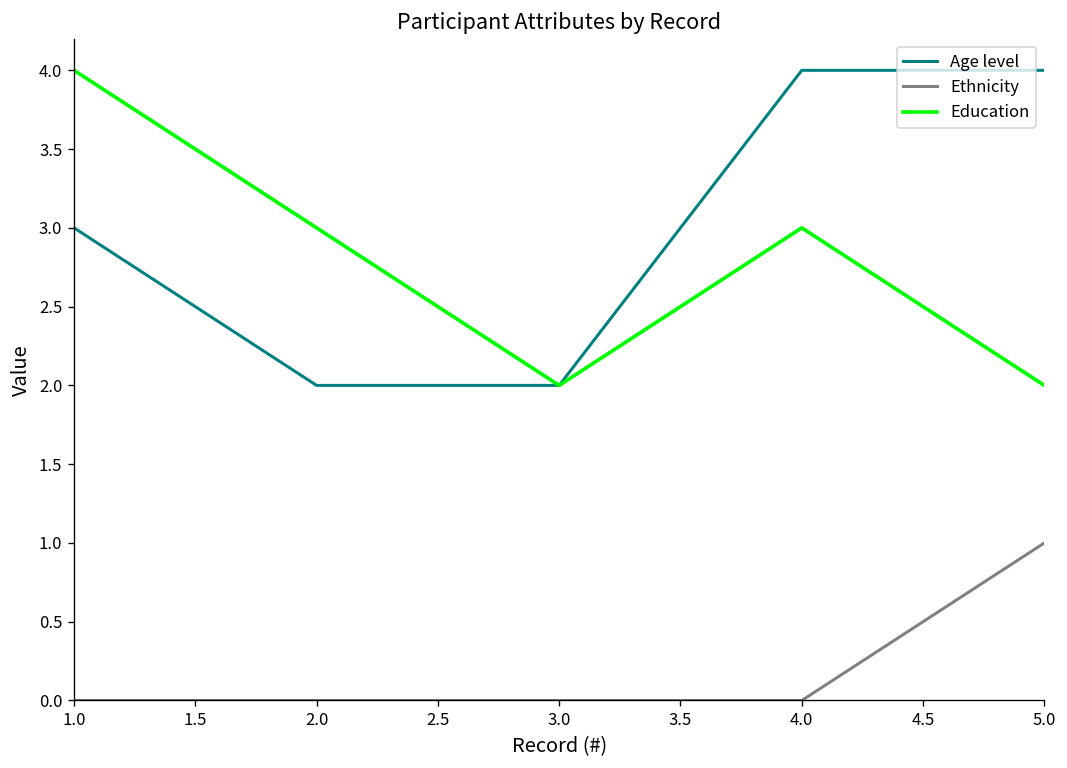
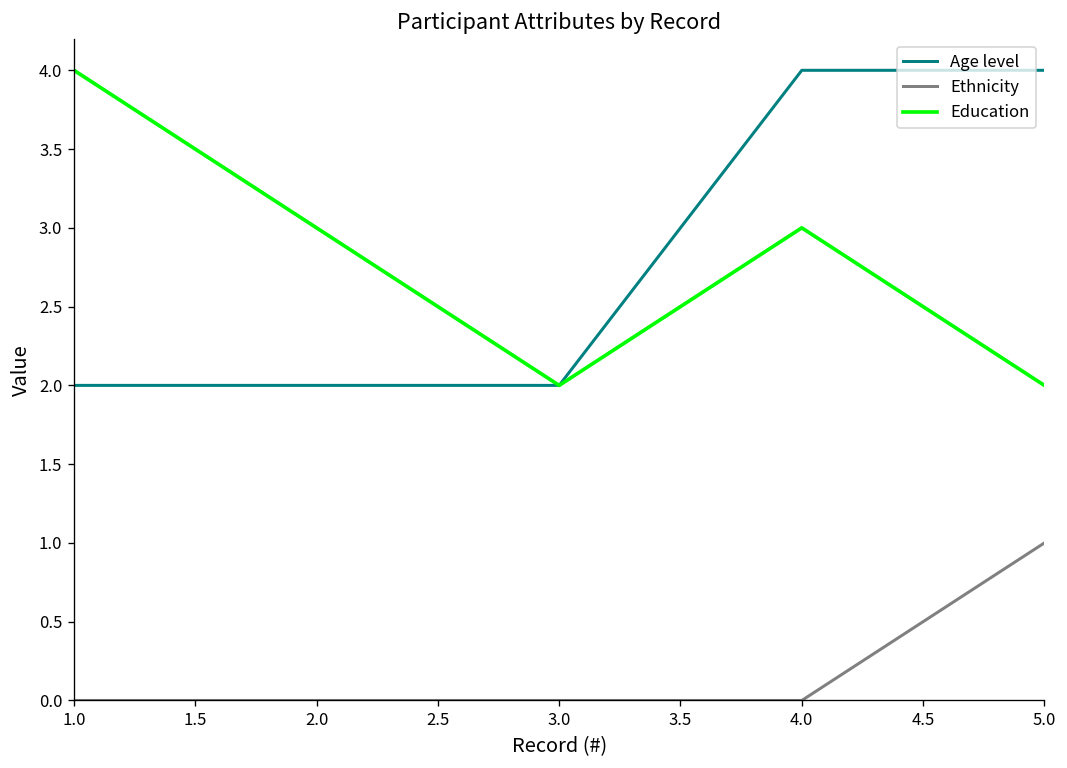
  {
    "Age level": {
-     "1.0": 3,
+     "1.0": 2,
      "2.0": 2,
      "4.0": 4,
      "5.0": 4
    },
    "Ethnicity": {
      "1.0": 0,
      "2.0": 0,
      "3.0": 0,
      "4.0": 0,
      "5.0": 1
    },
    "Education": {
      "1.0": 4,
      "2.0": 3,
      "4.0": 3,
      "5.0": 2
    }
  }
